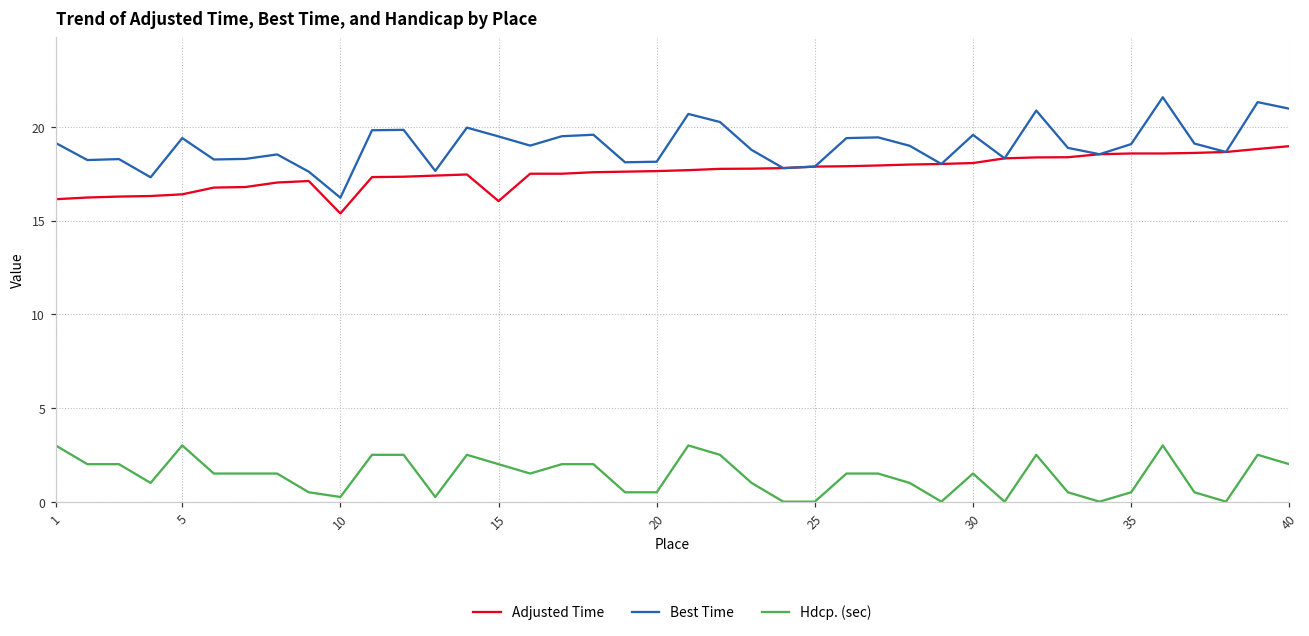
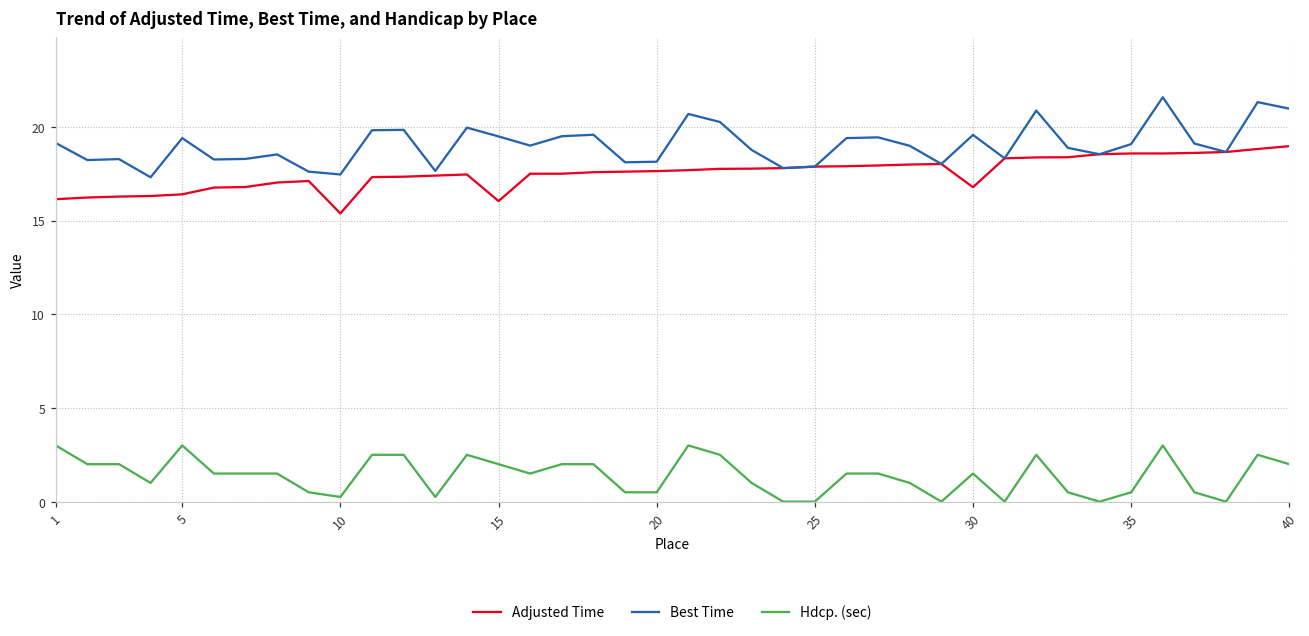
  {
    "Adjusted Time": {
      "1": 16.1,
      "5": 16.4,
      "10": 15.4,
      "15": 16.0,
      "20": 17.6,
-     "30": 18.1,
+     "30": 16.8,
      "35": 18.6,
      "40": 19.0
    },
    "Best Time": {
      "1": 19.1,
      "5": 19.4,
-     "10": 16.2,
+     "10": 17.5,
      "15": 19.5,
      "20": 18.1,
      "30": 19.6,
      "35": 19.1,
      "40": 21.0
    },
    "Hdcp. (sec)": {
      "1": 3.0,
      "5": 3.0,
      "10": 0.3,
      "15": 2.0,
      "20": 0.5,
      "25": 0.0,
      "30": 1.5,
      "35": 0.5,
      "40": 2.0
    }
  }
